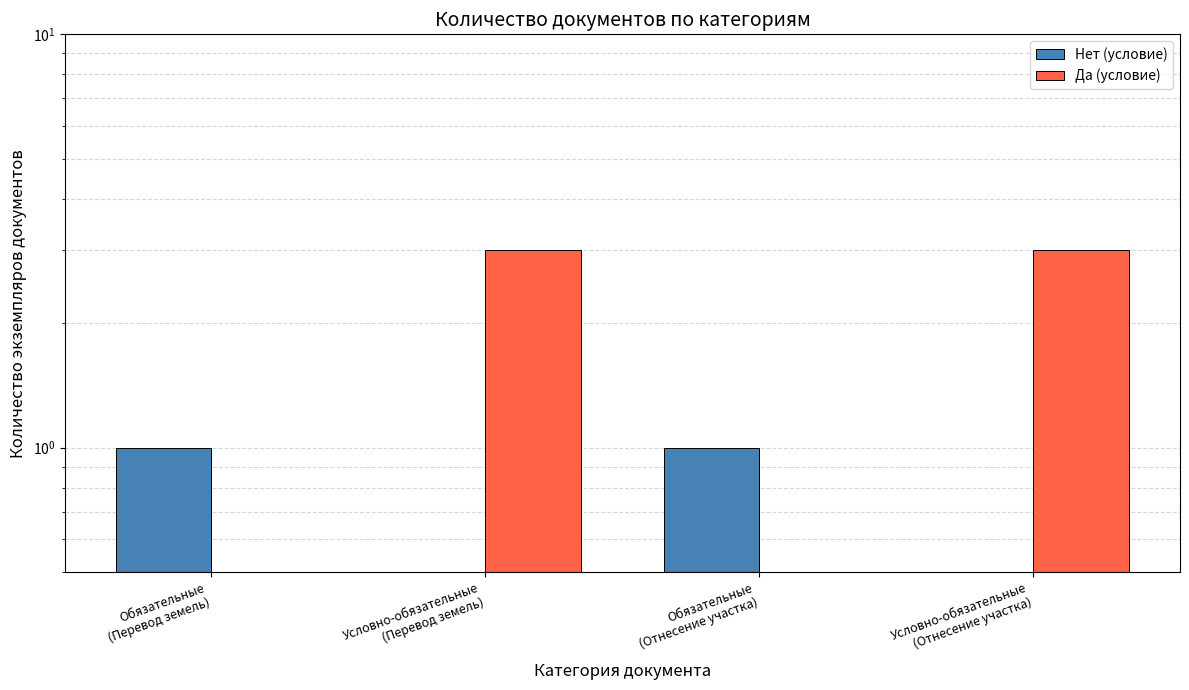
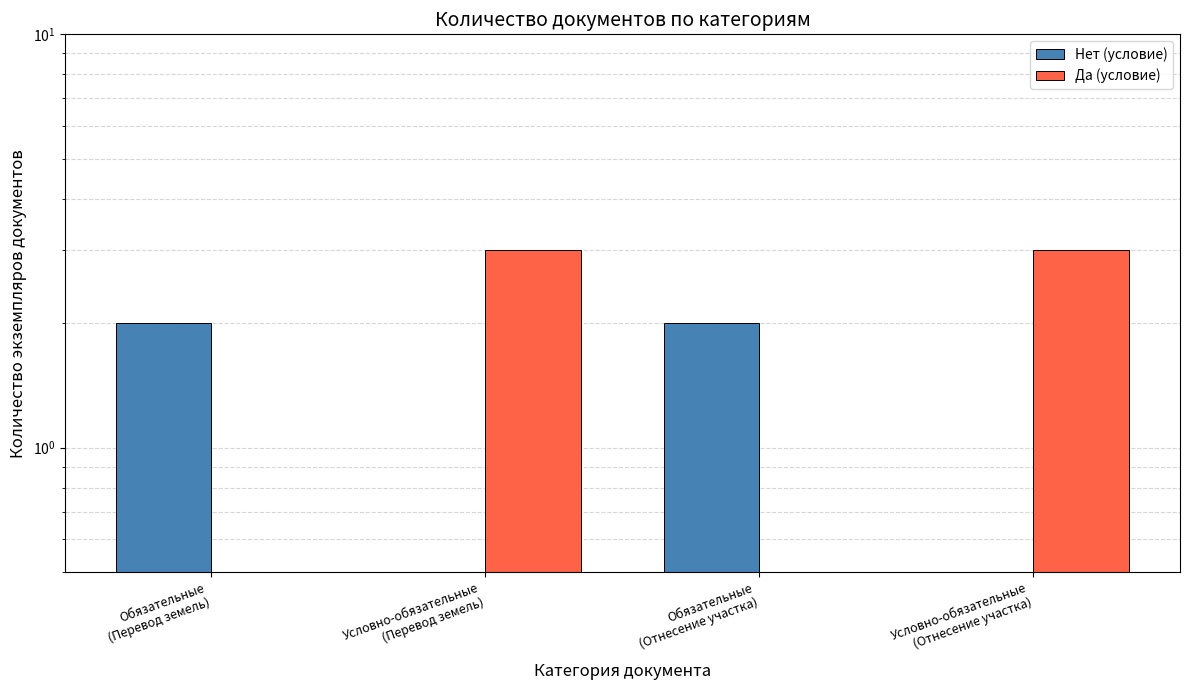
  {
    "Нет (условие)": {
-     "Обязательные (Перевод земель)": 1,
-     "Обязательные (Отнесение участка)": 1
+     "Обязательные (Перевод земель)": 2,
+     "Обязательные (Отнесение участка)": 2
    },
    "Да (условие)": {
      "Условно-обязательные (Перевод земель)": 3,
      "Условно-обязательные (Отнесение участка)": 3
    }
  }
